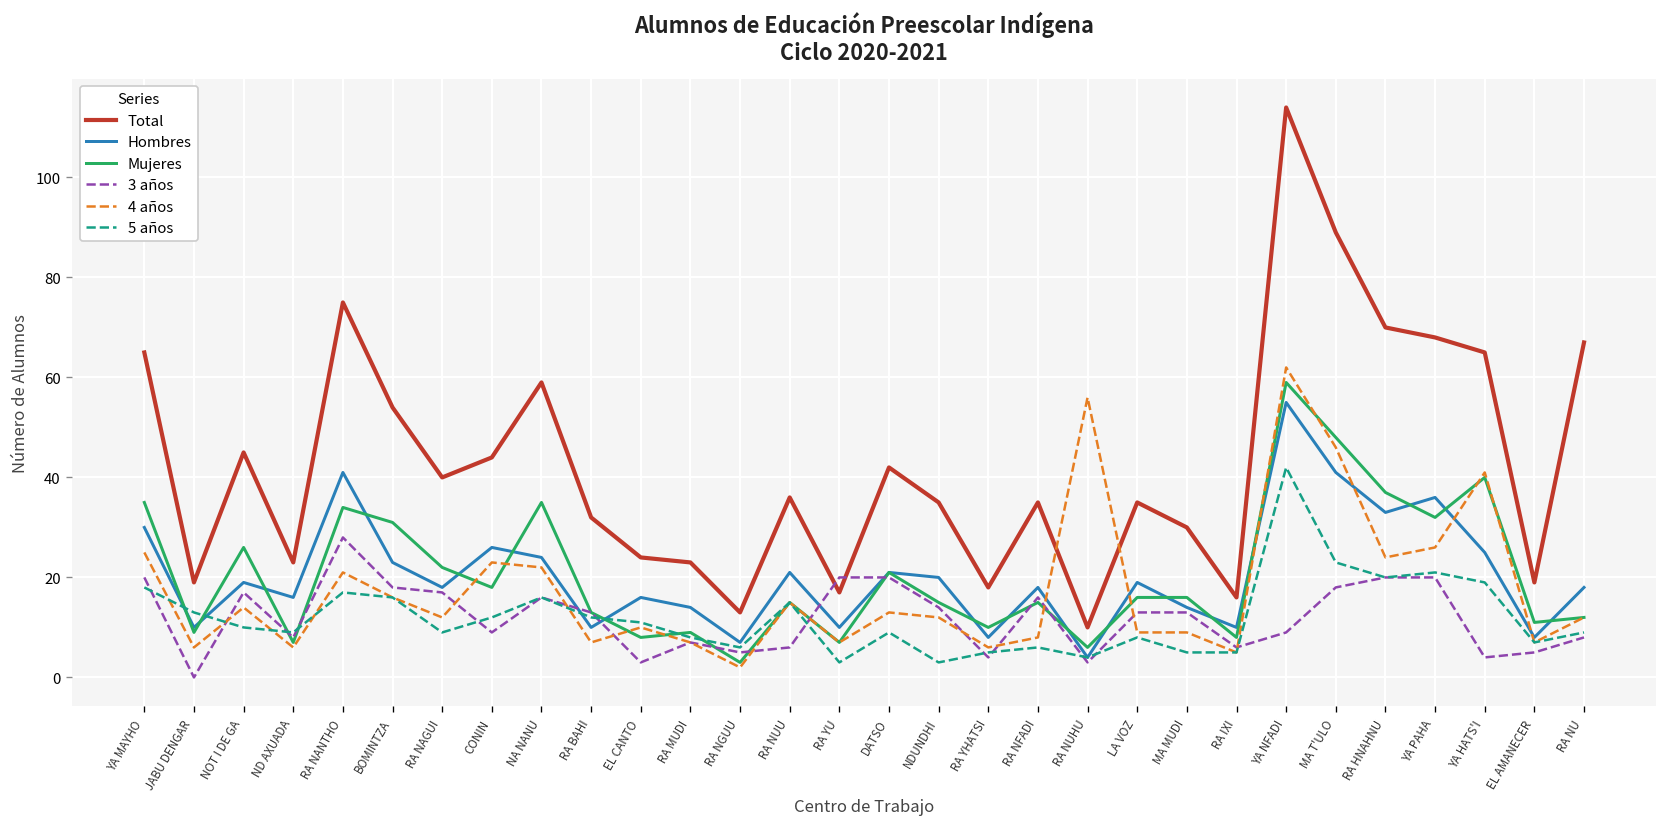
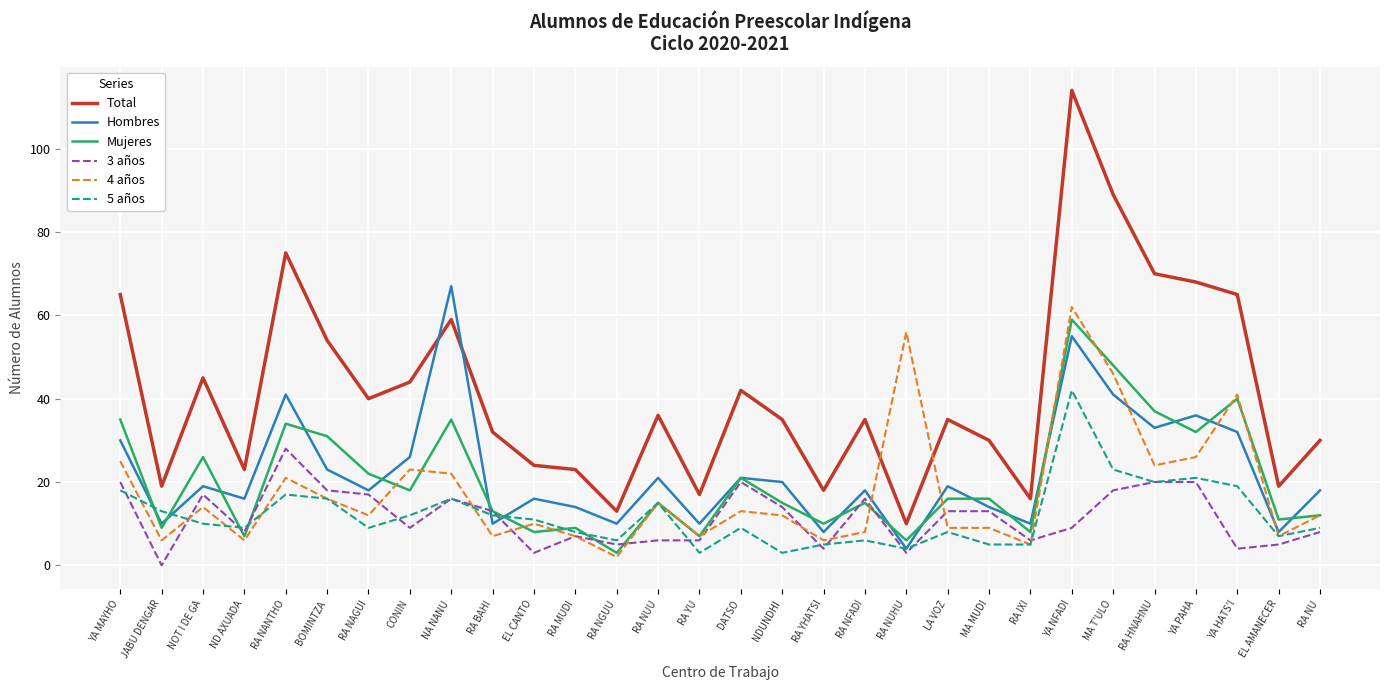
  {
    "Total": {
      "YA MAYHO": 65,
      "JABU DENGAR": 19,
      "NOT I DE GA": 45,
      "ND AXUADA": 23,
      "RA NANTHO": 75,
      "BOMINTZA": 54,
      "RA NAGUI": 40,
      "CONIN": 44,
      "NA NANU": 59,
      "RA BAHI": 32,
      "EL CANTO": 24,
      "RA MUDI": 23,
      "RA NGUU": 13,
      "RA NUU": 36,
      "RA YU": 17,
      "DATSO": 42,
      "NDUNDHI": 35,
      "RA YHATSI": 18,
      "RA NFADI": 35,
      "RA NUHU": 10,
      "LA VOZ": 35,
      "MA MUDI": 30,
      "RA IXI": 16,
      "YA NFADI": 114,
      "MA T'ULO": 89,
      "RA HNAHNU": 70,
      "YA PAHA": 68,
      "YA HATS'I": 65,
      "EL AMANECER": 19,
-     "RA NU": 67
+     "RA NU": 30
    },
    "Hombres": {
      "YA MAYHO": 30,
      "JABU DENGAR": 10,
      "NOT I DE GA": 19,
      "ND AXUADA": 16,
      "RA NANTHO": 41,
      "BOMINTZA": 23,
      "RA NAGUI": 18,
      "CONIN": 26,
-     "NA NANU": 24,
+     "NA NANU": 67,
      "RA BAHI": 10,
      "EL CANTO": 16,
      "RA MUDI": 14,
-     "RA NGUU": 7,
+     "RA NGUU": 10,
      "RA NUU": 21,
      "RA YU": 10,
      "NDUNDHI": 20,
      "RA YHATSI": 8,
      "RA NFADI": 18,
      "LA VOZ": 19,
      "MA MUDI": 14,
      "RA IXI": 10,
      "YA NFADI": 55,
      "MA T'ULO": 41,
      "RA HNAHNU": 33,
      "YA PAHA": 36,
-     "YA HATS'I": 25,
+     "YA HATS'I": 32,
      "EL AMANECER": 8,
      "RA NU": 18
    },
    "3 años": {
      "YA MAYHO": 20,
      "JABU DENGAR": 0,
      "NOT I DE GA": 17,
      "ND AXUADA": 8,
      "RA NANTHO": 28,
      "BOMINTZA": 18,
      "RA NAGUI": 17,
      "CONIN": 9,
      "EL CANTO": 3,
      "RA NGUU": 5,
      "RA NUU": 6,
-     "RA YU": 20,
+     "RA YU": 6,
      "DATSO": 20,
      "NDUNDHI": 14,
      "RA YHATSI": 4,
      "RA NFADI": 16,
      "RA NUHU": 3,
      "LA VOZ": 13,
      "MA MUDI": 13,
      "RA IXI": 6,
      "YA NFADI": 9,
      "MA T'ULO": 18,
      "YA PAHA": 20,
      "YA HATS'I": 4,
      "EL AMANECER": 5,
      "RA NU": 8
    },
    "4 años": {
      "YA MAYHO": 25,
      "JABU DENGAR": 6,
      "NOT I DE GA": 14,
      "ND AXUADA": 6,
      "RA NANTHO": 21,
      "RA NAGUI": 12,
      "CONIN": 23,
      "NA NANU": 22,
      "RA BAHI": 7,
      "EL CANTO": 10,
      "RA NGUU": 2,
      "DATSO": 13,
      "NDUNDHI": 12,
      "RA YHATSI": 6,
      "RA NFADI": 8,
      "RA NUHU": 56,
      "LA VOZ": 9,
      "MA MUDI": 9,
      "YA NFADI": 62,
      "MA T'ULO": 46,
      "RA HNAHNU": 24,
      "YA PAHA": 26,
      "YA HATS'I": 41
    }
  }
